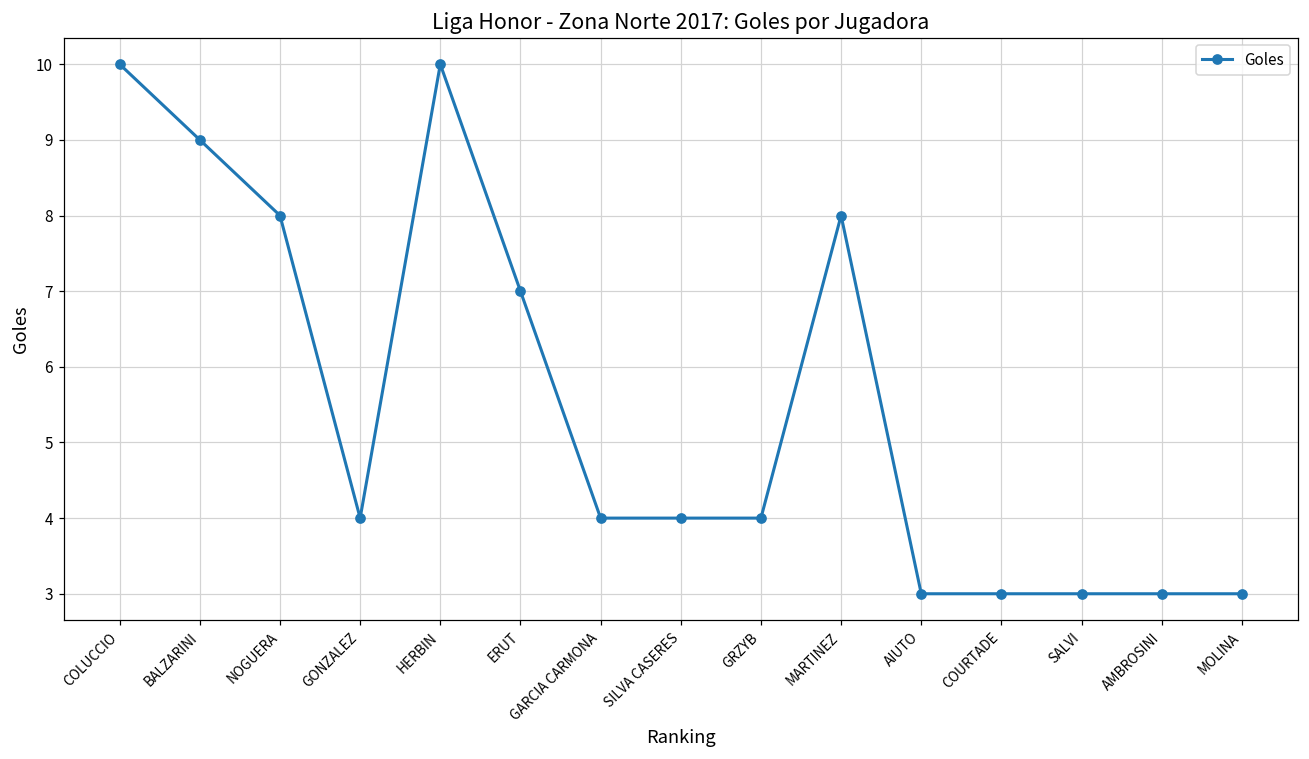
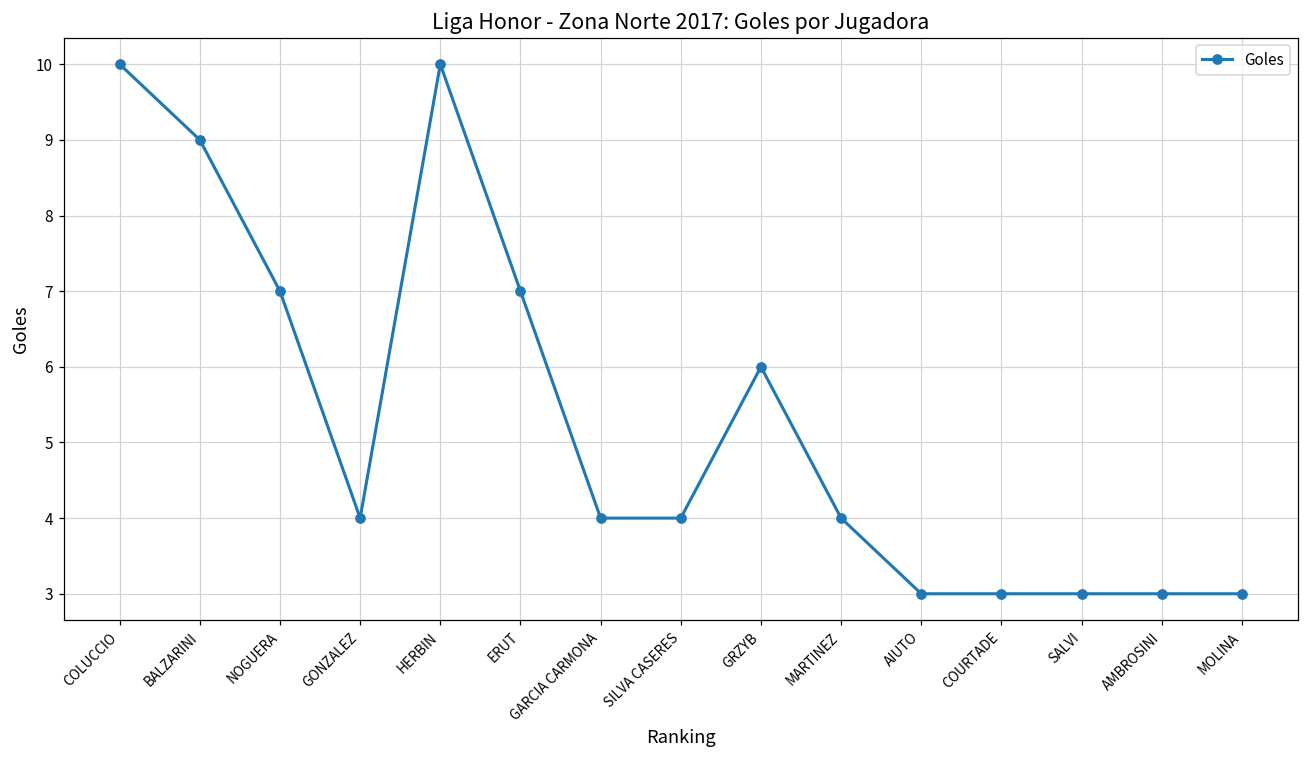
  {
    "COLUCCIO": 10,
    "BALZARINI": 9,
-   "NOGUERA": 8,
+   "NOGUERA": 7,
    "GONZALEZ": 4,
    "HERBIN": 10,
    "ERUT": 7,
    "GARCIA CARMONA": 4,
    "SILVA CASERES": 4,
-   "GRZYB": 4,
-   "MARTINEZ": 8,
+   "GRZYB": 6,
+   "MARTINEZ": 4,
    "AIUTO": 3,
    "COURTADE": 3,
    "SALVI": 3,
    "AMBROSINI": 3,
    "MOLINA": 3
  }
